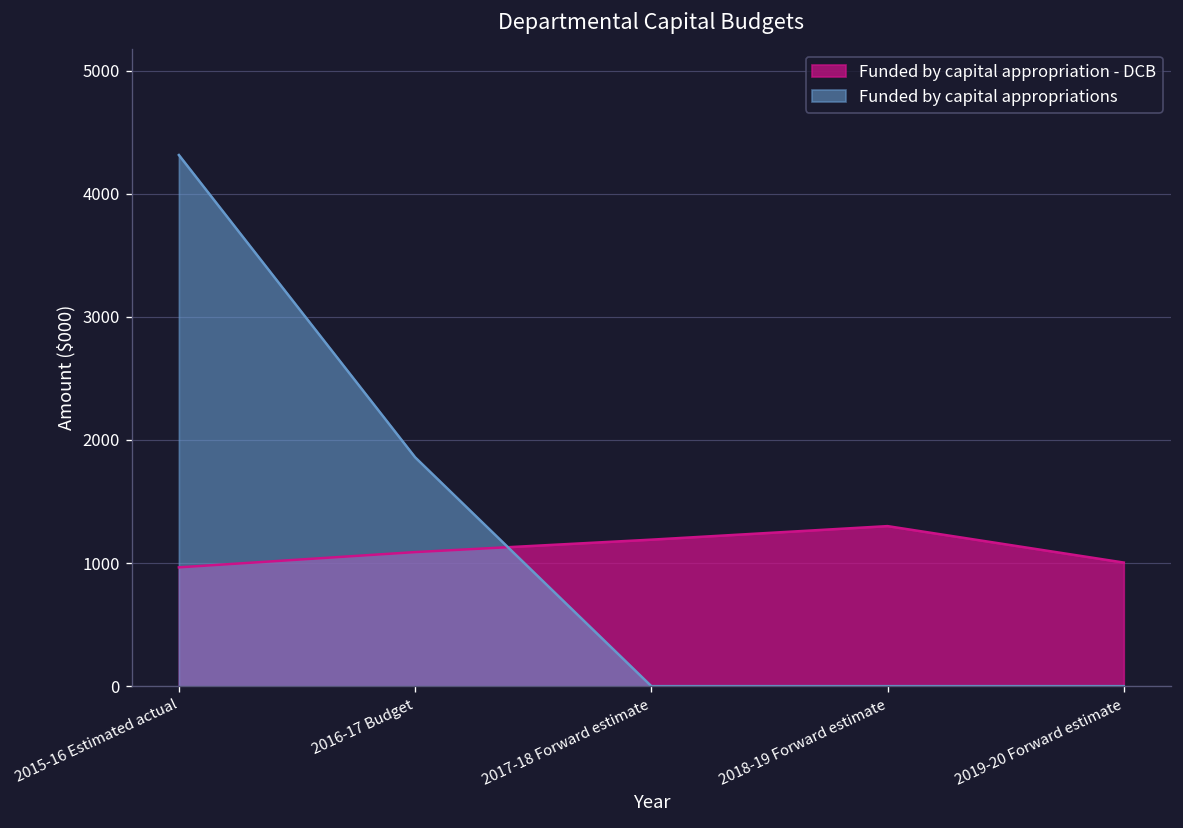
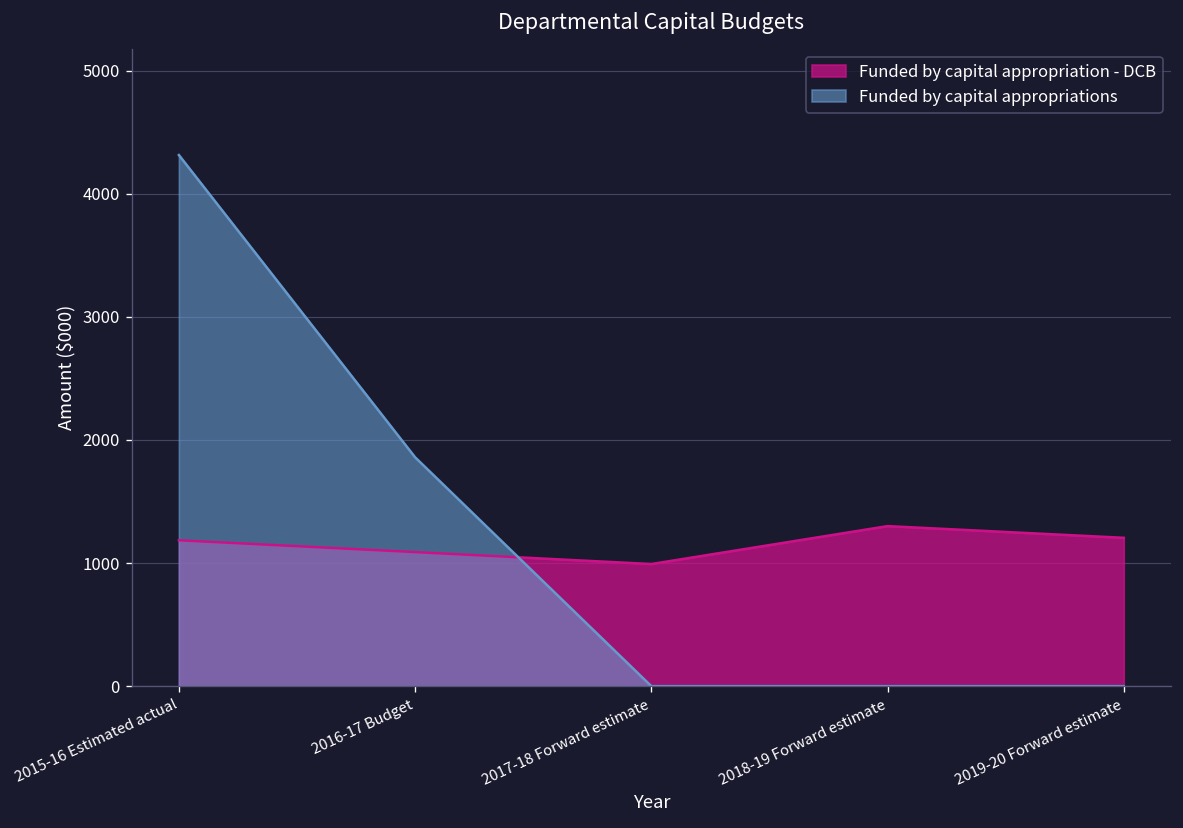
  {
    "Funded by capital appropriation - DCB": {
-     "2015-16 Estimated actual": 970,
+     "2015-16 Estimated actual": 1190,
      "2016-17 Budget": 1090,
-     "2017-18 Forward estimate": 1190,
+     "2017-18 Forward estimate": 990,
      "2018-19 Forward estimate": 1300,
-     "2019-20 Forward estimate": 1000
+     "2019-20 Forward estimate": 1210
    },
    "Funded by capital appropriations": {
      "2015-16 Estimated actual": 4310,
      "2016-17 Budget": 1860,
      "2017-18 Forward estimate": 0,
      "2018-19 Forward estimate": 0,
      "2019-20 Forward estimate": 0
    }
  }
